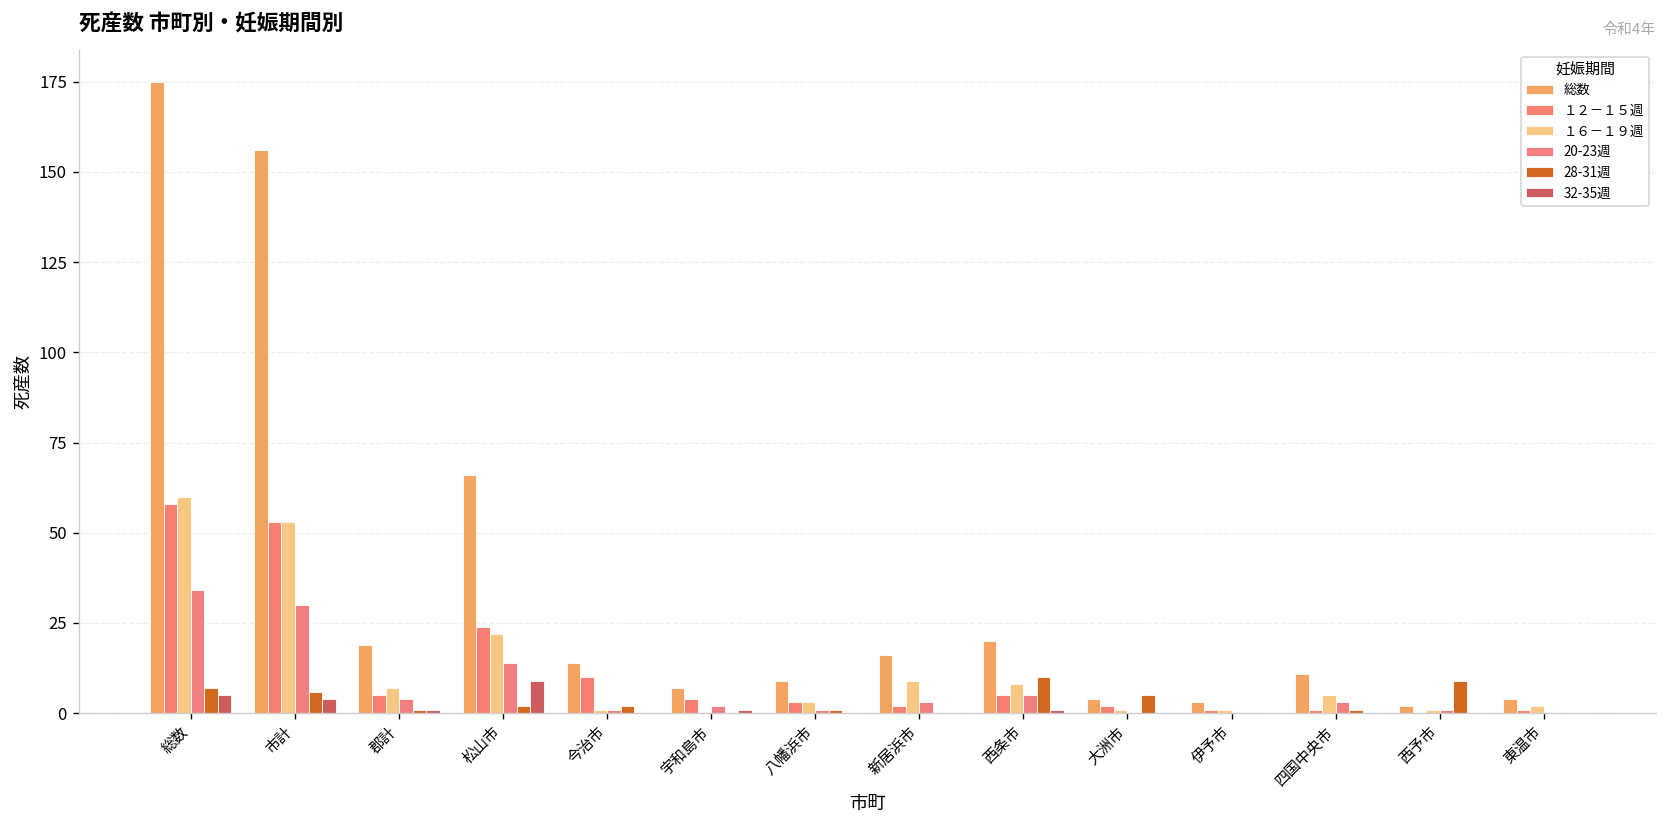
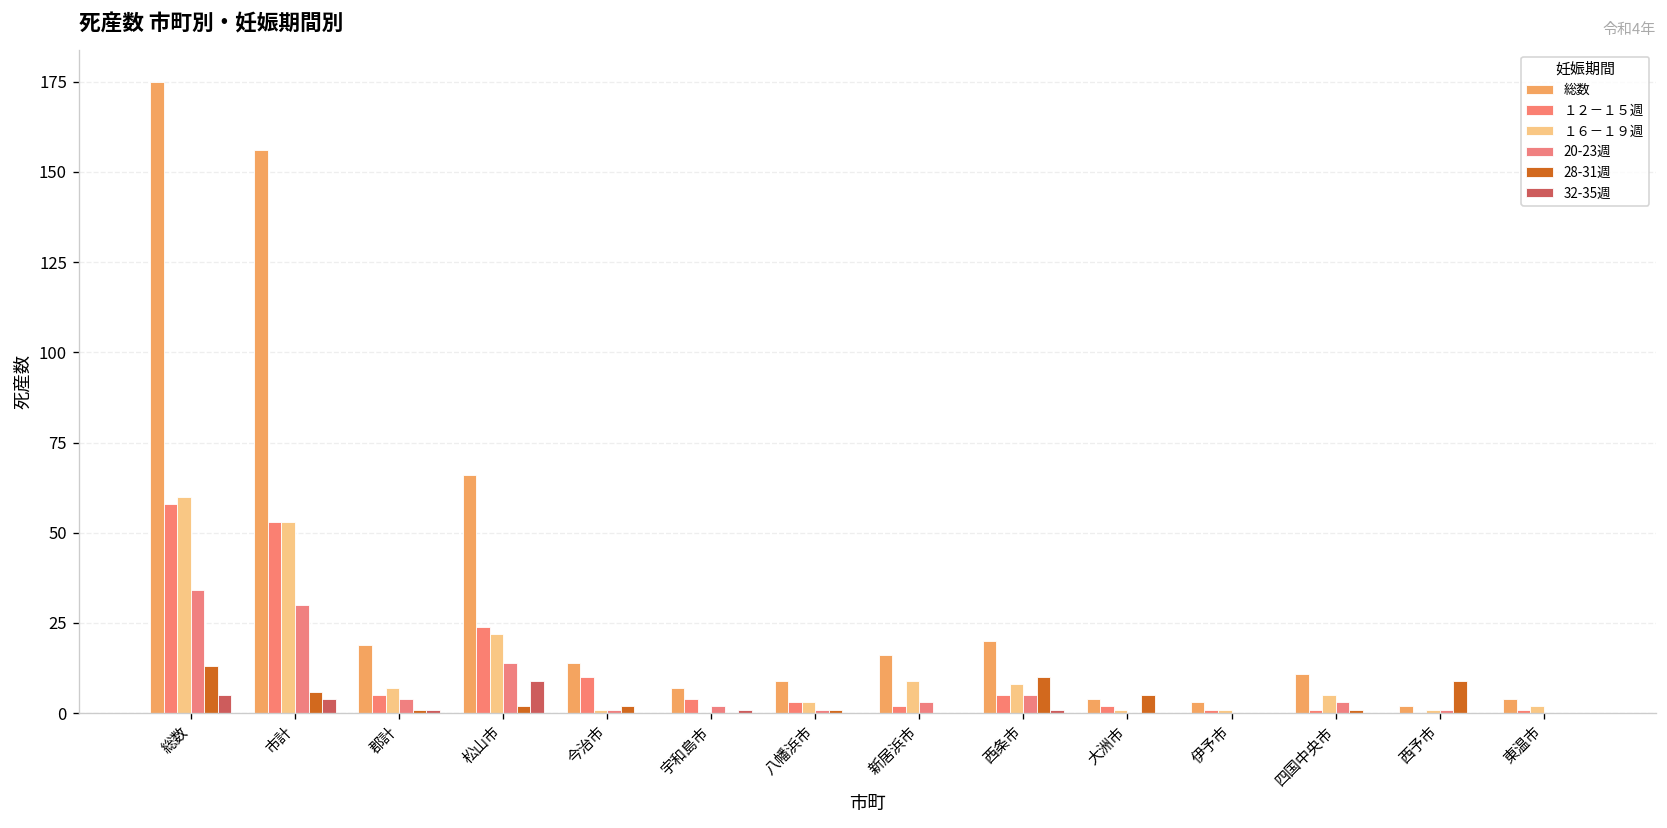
  {
    "28-31週": {
-     "総数": 7,
+     "総数": 13,
      "市計": 6,
      "郡計": 1,
      "松山市": 2,
      "今治市": 2,
      "宇和島市": 0,
      "八幡浜市": 1,
      "新居浜市": 0,
      "西条市": 10,
      "大洲市": 5,
      "伊予市": 0,
      "四国中央市": 1,
      "西予市": 9,
      "東温市": 0
    },
    "32-35週": {
      "総数": 5,
      "市計": 4,
      "郡計": 1,
      "松山市": 9,
      "今治市": 0,
      "宇和島市": 1,
      "八幡浜市": 0,
      "新居浜市": 0,
      "西条市": 1,
      "大洲市": 0,
      "伊予市": 0,
      "四国中央市": 0,
      "西予市": 0,
      "東温市": 0
    }
  }
